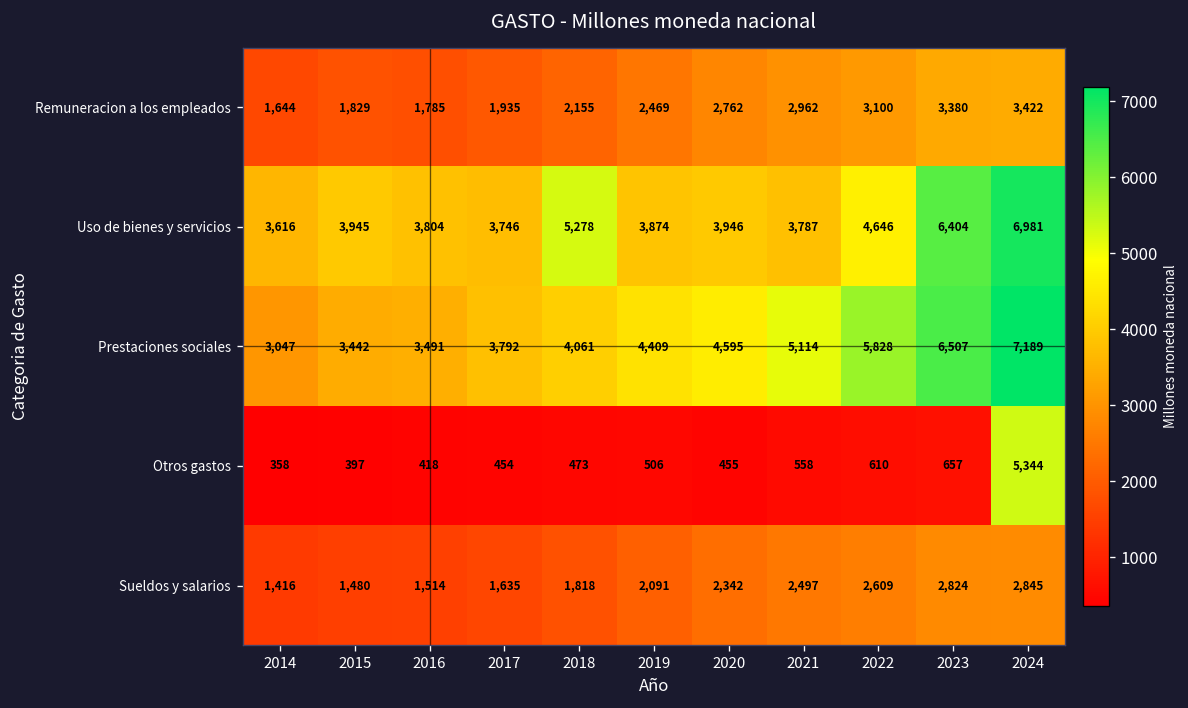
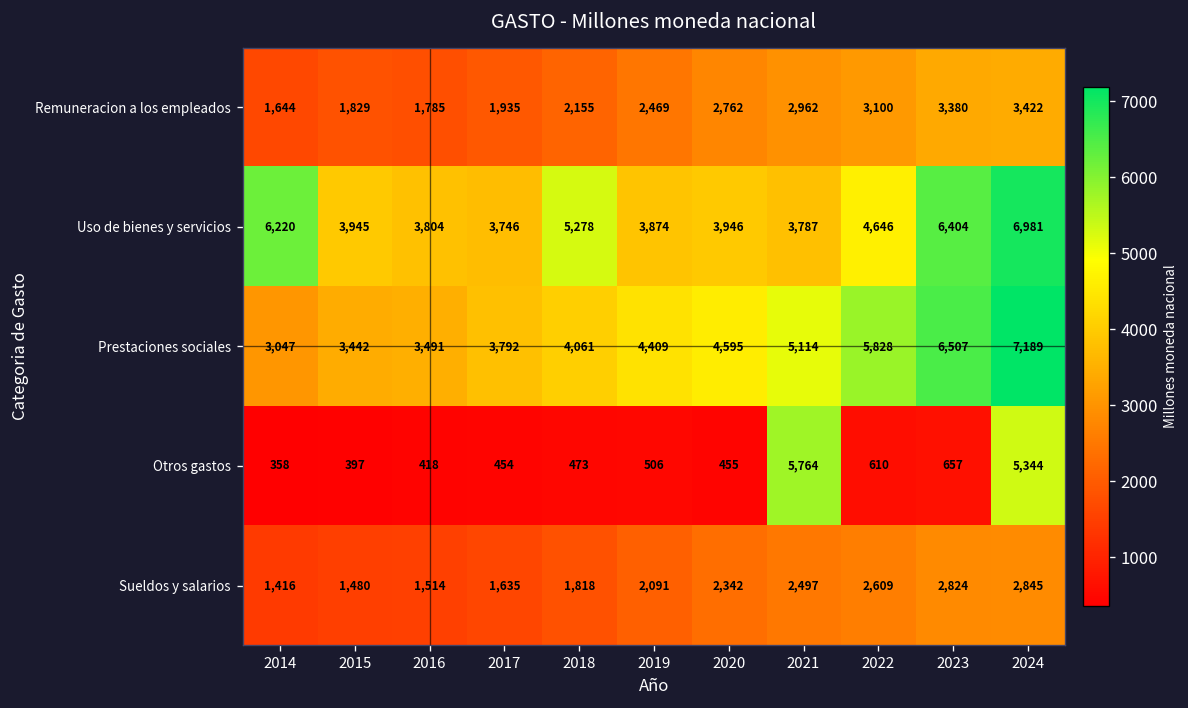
  {
    "Remuneracion a los empleados": {
      "2014": "1,644",
      "2015": "1,829",
      "2016": "1,785",
      "2017": "1,935",
      "2018": "2,155",
      "2019": "2,469",
      "2020": "2,762",
      "2021": "2,962",
      "2022": "3,100",
      "2023": "3,380",
      "2024": "3,422"
    },
    "Uso de bienes y servicios": {
-     "2014": "3,616",
+     "2014": "6,220",
      "2015": "3,945",
      "2016": "3,804",
      "2017": "3,746",
      "2018": "5,278",
      "2019": "3,874",
      "2020": "3,946",
      "2021": "3,787",
      "2022": "4,646",
      "2023": "6,404",
      "2024": "6,981"
    },
    "Prestaciones sociales": {
      "2014": "3,047",
      "2015": "3,442",
      "2016": "3,491",
      "2017": "3,792",
      "2018": "4,061",
      "2019": "4,409",
      "2020": "4,595",
      "2021": "5,114",
      "2022": "5,828",
      "2023": "6,507",
      "2024": "7,189"
    },
    "Otros gastos": {
      "2014": "358",
      "2015": "397",
      "2016": "418",
      "2017": "454",
      "2018": "473",
      "2019": "506",
      "2020": "455",
-     "2021": "558",
+     "2021": "5,764",
      "2022": "610",
      "2023": "657",
      "2024": "5,344"
    },
    "Sueldos y salarios": {
      "2014": "1,416",
      "2015": "1,480",
      "2016": "1,514",
      "2017": "1,635",
      "2018": "1,818",
      "2019": "2,091",
      "2020": "2,342",
      "2021": "2,497",
      "2022": "2,609",
      "2023": "2,824",
      "2024": "2,845"
    }
  }
